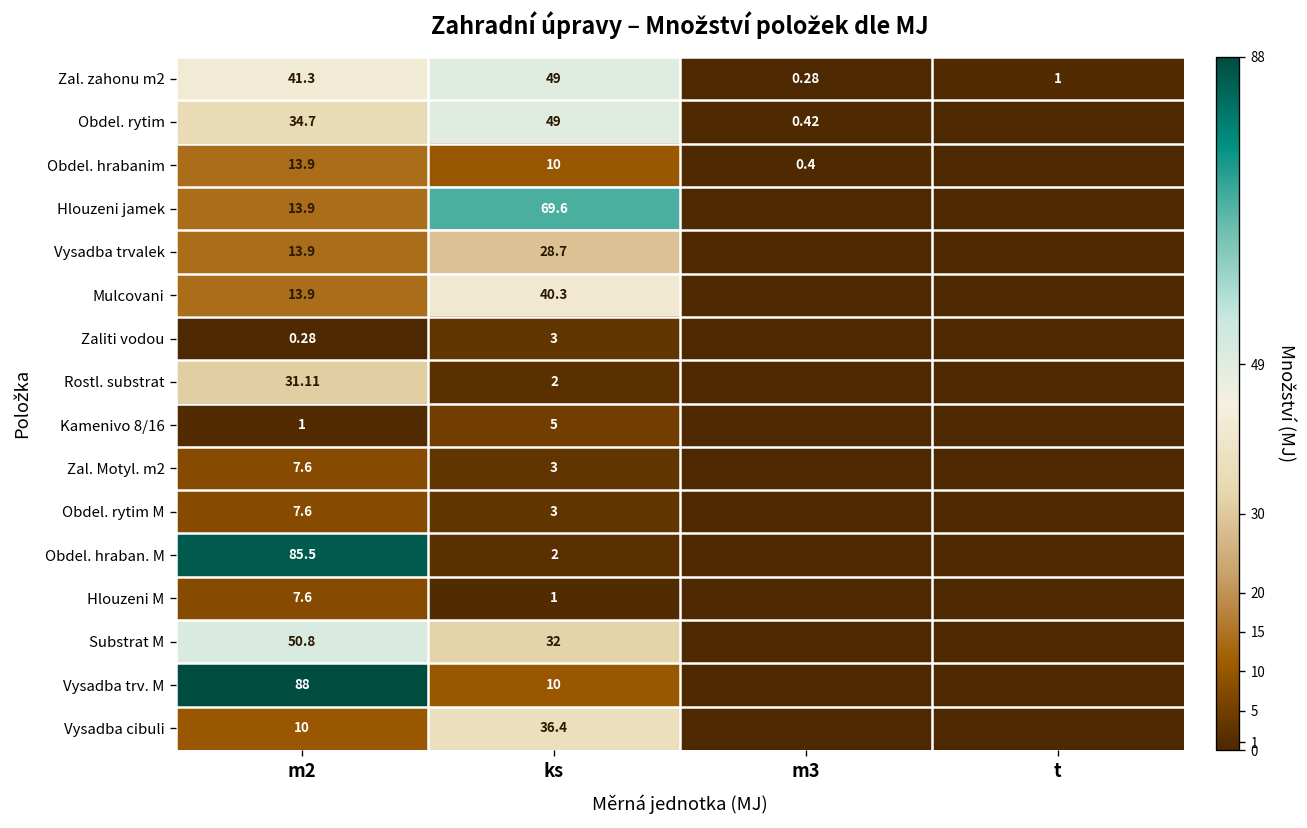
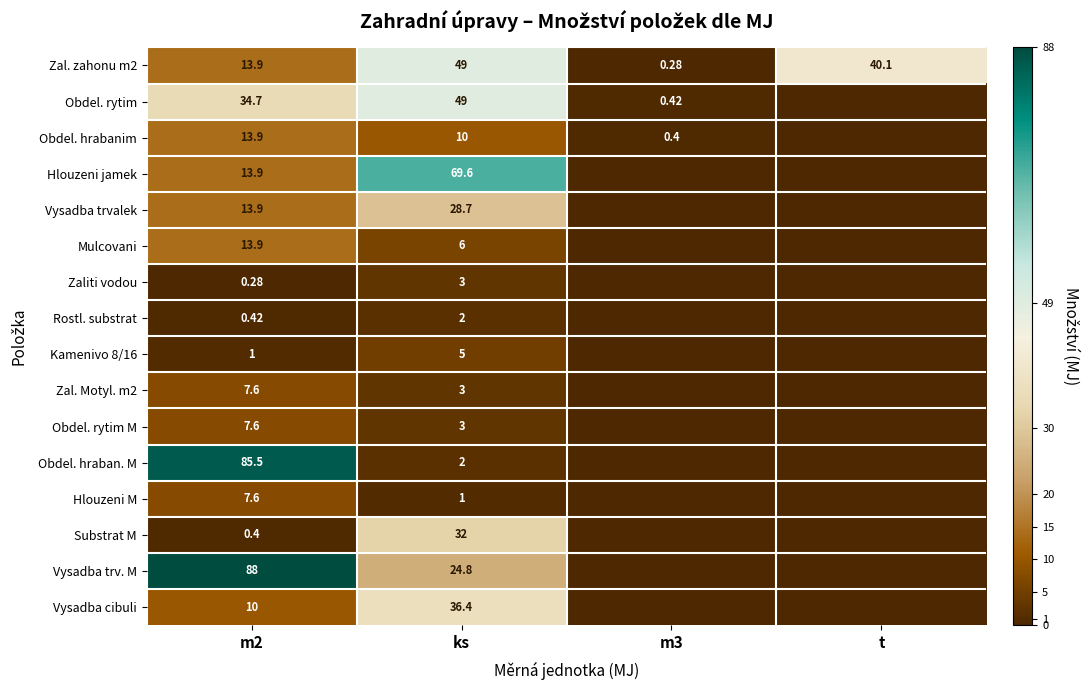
  {
    "Zal. zahonu m2": {
-     "m2": 41.3,
+     "m2": 13.9,
      "ks": 49,
      "m3": 0.28,
-     "t": 1
+     "t": 40.1
    },
    "Obdel. rytim": {
      "m2": 34.7,
      "ks": 49,
      "m3": 0.42
    },
    "Obdel. hrabanim": {
      "m2": 13.9,
      "ks": 10,
      "m3": 0.4
    },
    "Hlouzeni jamek": {
      "m2": 13.9,
      "ks": 69.6
    },
    "Vysadba trvalek": {
      "m2": 13.9,
      "ks": 28.7
    },
    "Mulcovani": {
      "m2": 13.9,
-     "ks": 40.3
+     "ks": 6
    },
    "Zaliti vodou": {
      "m2": 0.28,
      "ks": 3
    },
    "Rostl. substrat": {
-     "m2": 31.11,
+     "m2": 0.42,
      "ks": 2
    },
    "Kamenivo 8/16": {
      "m2": 1,
      "ks": 5
    },
    "Zal. Motyl. m2": {
      "m2": 7.6,
      "ks": 3
    },
    "Obdel. rytim M": {
      "m2": 7.6,
      "ks": 3
    },
    "Obdel. hraban. M": {
      "m2": 85.5,
      "ks": 2
    },
    "Hlouzeni M": {
      "m2": 7.6,
      "ks": 1
    },
    "Substrat M": {
-     "m2": 50.8,
+     "m2": 0.4,
      "ks": 32
    },
    "Vysadba trv. M": {
      "m2": 88,
-     "ks": 10
+     "ks": 24.8
    },
    "Vysadba cibuli": {
      "m2": 10,
      "ks": 36.4
    }
  }
